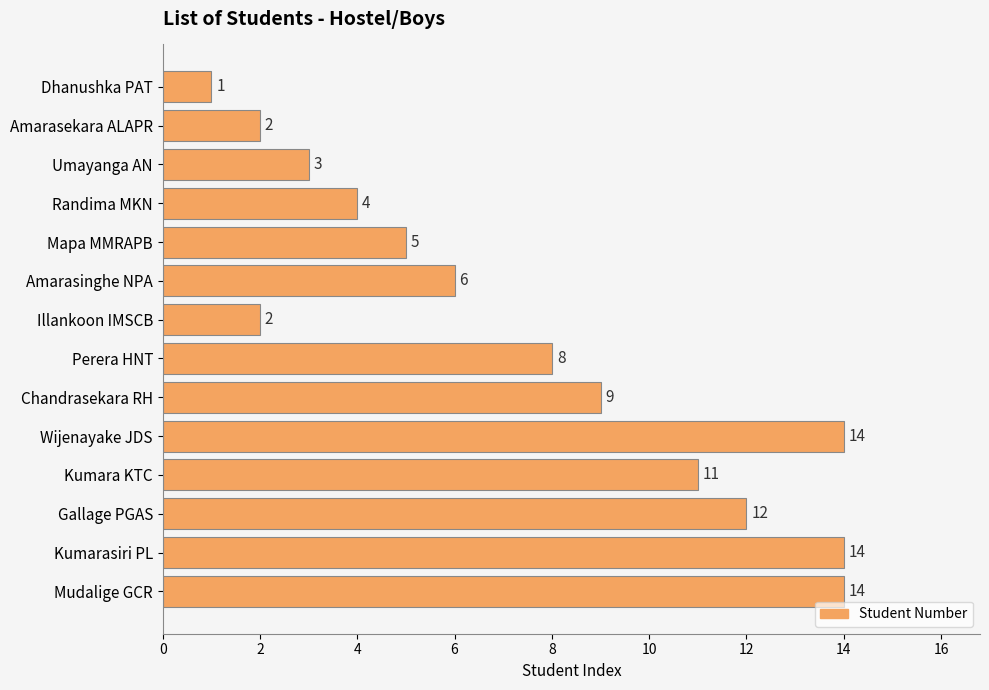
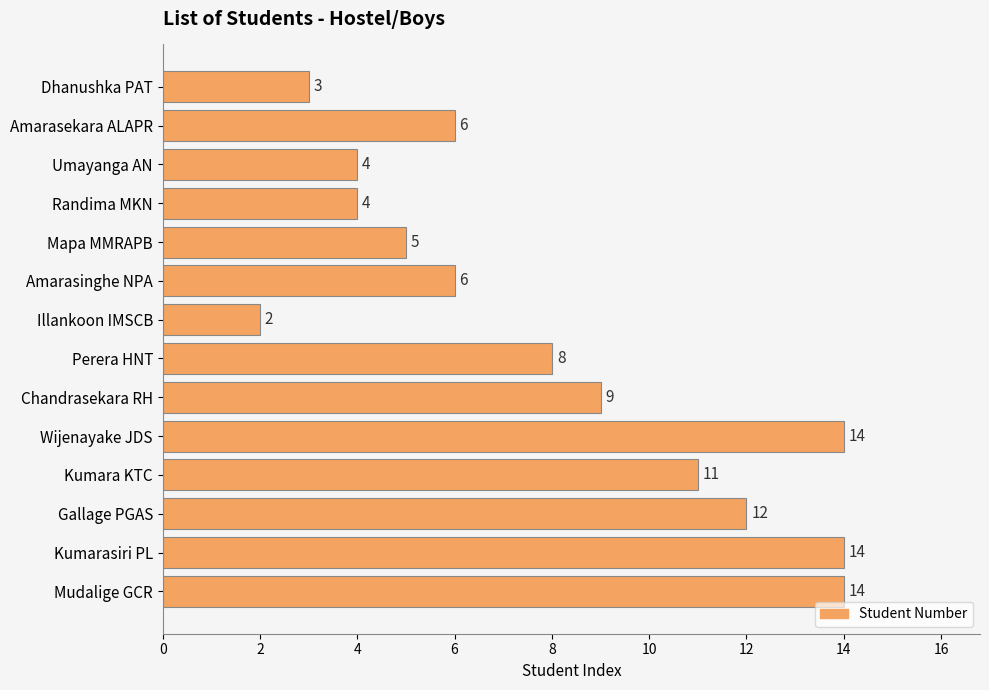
  {
-   "Dhanushka PAT": 1,
-   "Amarasekara ALAPR": 2,
-   "Umayanga AN": 3,
+   "Dhanushka PAT": 3,
+   "Amarasekara ALAPR": 6,
+   "Umayanga AN": 4,
    "Randima MKN": 4,
    "Mapa MMRAPB": 5,
    "Amarasinghe NPA": 6,
    "Illankoon IMSCB": 2,
    "Perera HNT": 8,
    "Chandrasekara RH": 9,
    "Wijenayake JDS": 14,
    "Kumara KTC": 11,
    "Gallage PGAS": 12,
    "Kumarasiri PL": 14,
    "Mudalige GCR": 14
  }
